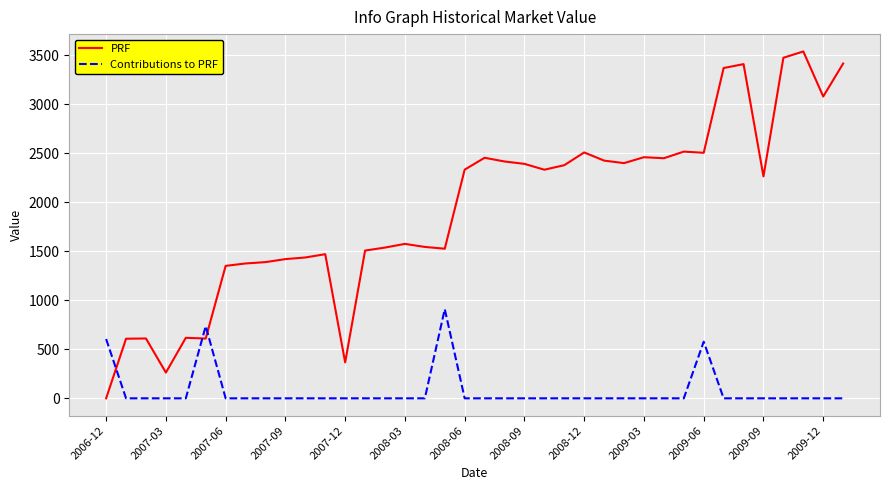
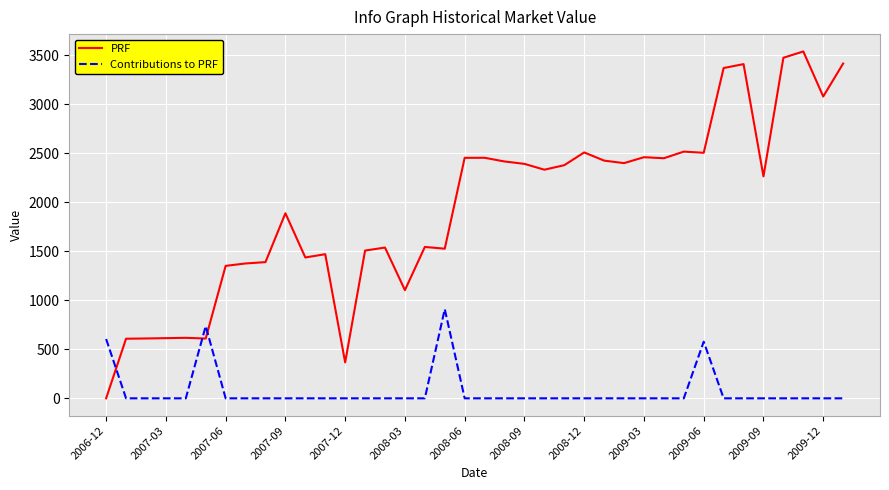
  {
    "PRF": {
      "2006-12": 0,
-     "2007-03": 300,
+     "2007-03": 600,
      "2007-06": 1400,
-     "2007-09": 1400,
+     "2007-09": 1900,
      "2007-12": 400,
-     "2008-03": 1600,
-     "2008-06": 2300,
+     "2008-03": 1100,
+     "2008-06": 2500,
      "2008-09": 2400,
      "2008-12": 2500,
      "2009-03": 2500,
      "2009-06": 2500,
      "2009-09": 2300,
      "2009-12": 3100
    },
    "Contributions to PRF": {
      "2006-12": 600,
      "2007-03": 0,
      "2007-06": 0,
      "2007-09": 0,
      "2007-12": 0,
      "2008-03": 0,
      "2008-06": 0,
      "2008-09": 0,
      "2008-12": 0,
      "2009-03": 0,
      "2009-06": 600,
      "2009-09": 0,
      "2009-12": 0
    }
  }
